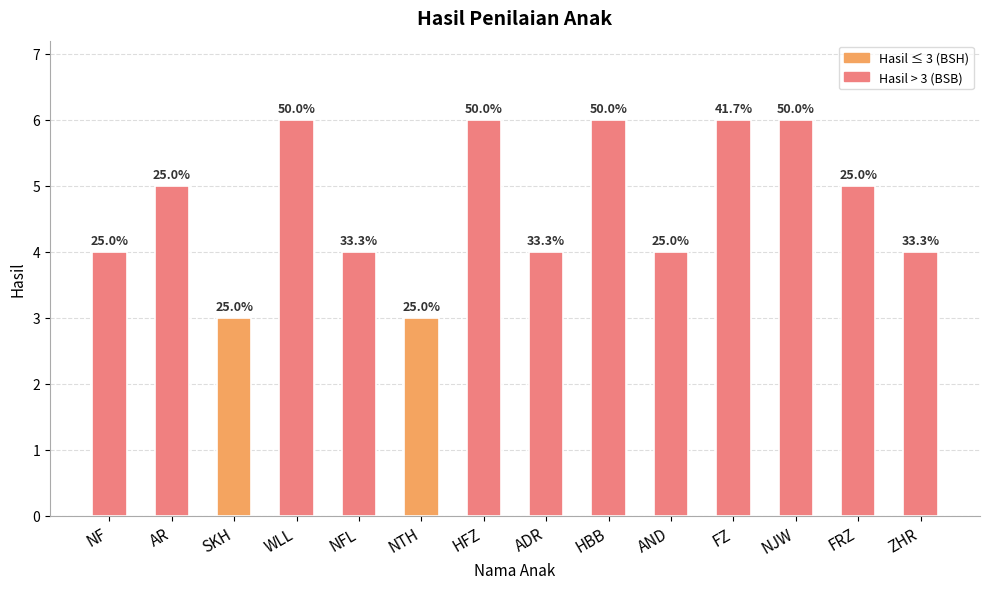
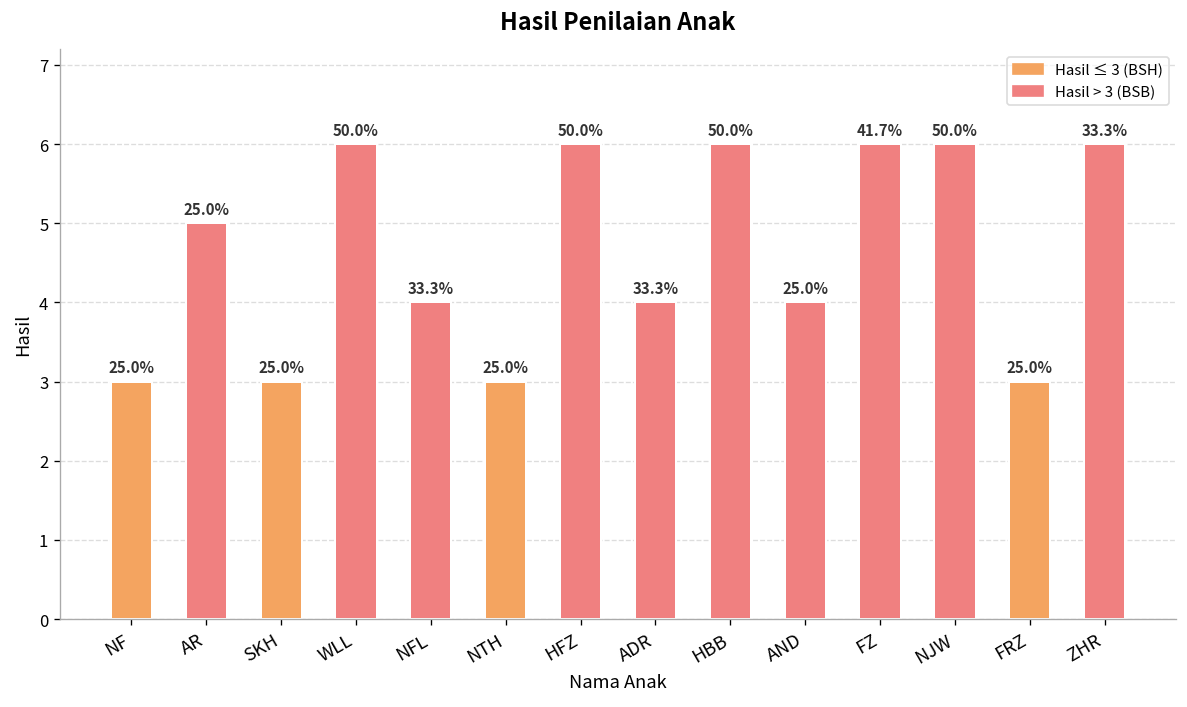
  {
-   "NF": 4,
-   "FRZ": 5,
-   "ZHR": 4
+   "NF": 3,
+   "FRZ": 3,
+   "ZHR": 6
  }
